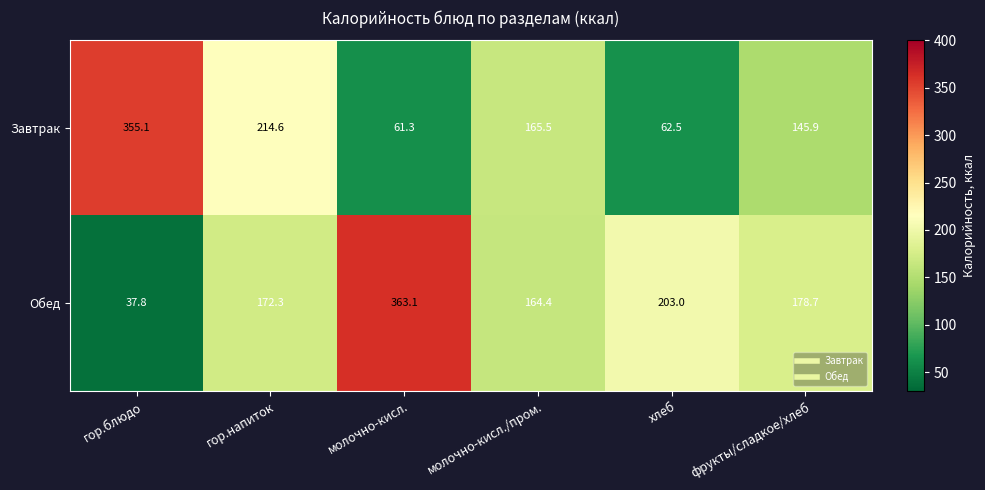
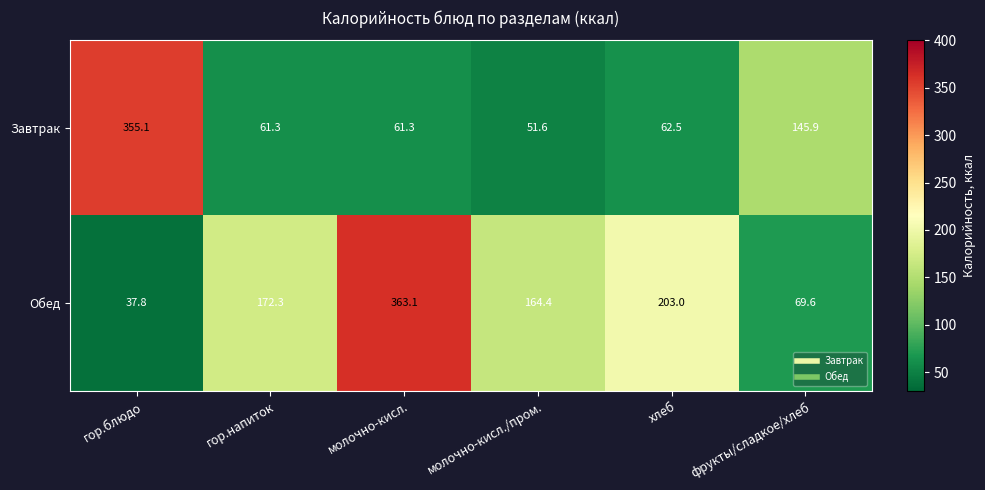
  {
    "Завтрак": {
      "гор.блюдо": 355.1,
-     "гор.напиток": 214.6,
+     "гор.напиток": 61.3,
      "молочно-кисл.": 61.3,
-     "молочно-кисл./пром.": 165.5,
+     "молочно-кисл./пром.": 51.6,
      "хлеб": 62.5,
      "фрукты/сладкое/хлеб": 145.9
    },
    "Обед": {
      "гор.блюдо": 37.8,
      "гор.напиток": 172.3,
      "молочно-кисл.": 363.1,
      "молочно-кисл./пром.": 164.4,
      "хлеб": 203.0,
-     "фрукты/сладкое/хлеб": 178.7
+     "фрукты/сладкое/хлеб": 69.6
    }
  }
